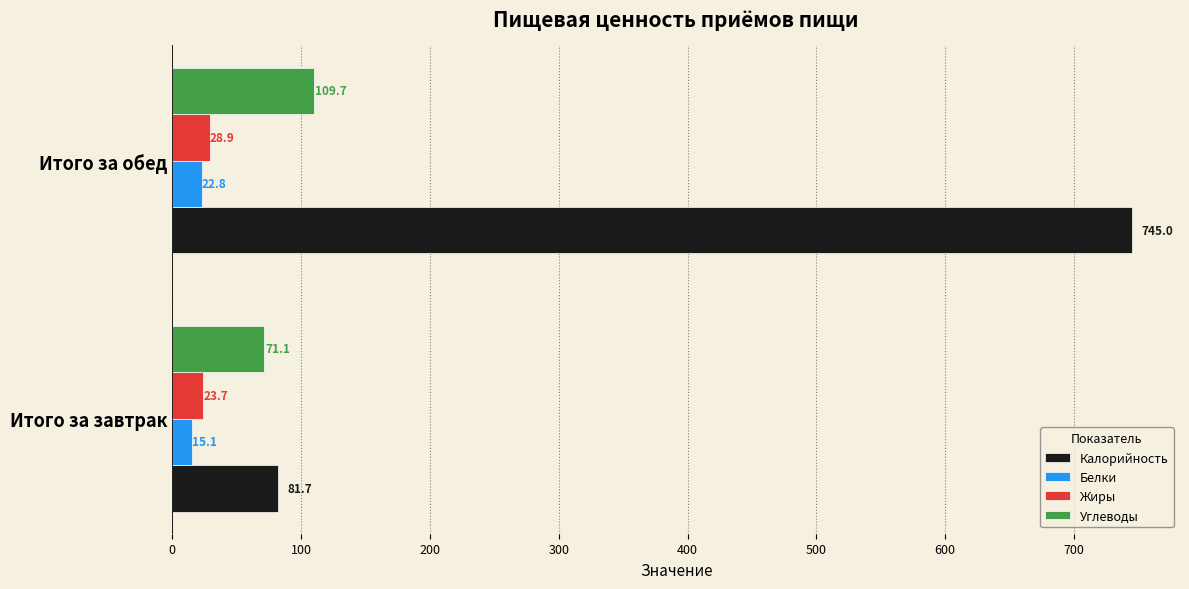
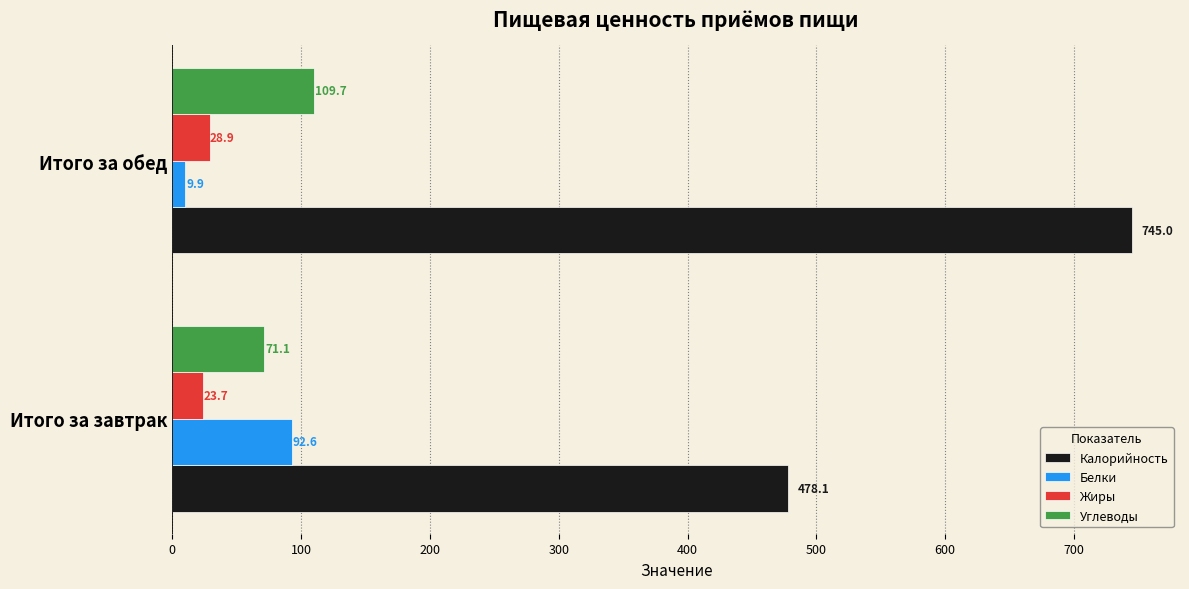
  {
    "Калорийность": {
      "Итого за обед": 745.0,
-     "Итого за завтрак": 81.7
+     "Итого за завтрак": 478.1
    },
    "Белки": {
-     "Итого за обед": 22.8,
-     "Итого за завтрак": 15.1
+     "Итого за обед": 9.9,
+     "Итого за завтрак": 92.6
    },
    "Жиры": {
      "Итого за обед": 28.9,
      "Итого за завтрак": 23.7
    },
    "Углеводы": {
      "Итого за обед": 109.7,
      "Итого за завтрак": 71.1
    }
  }
